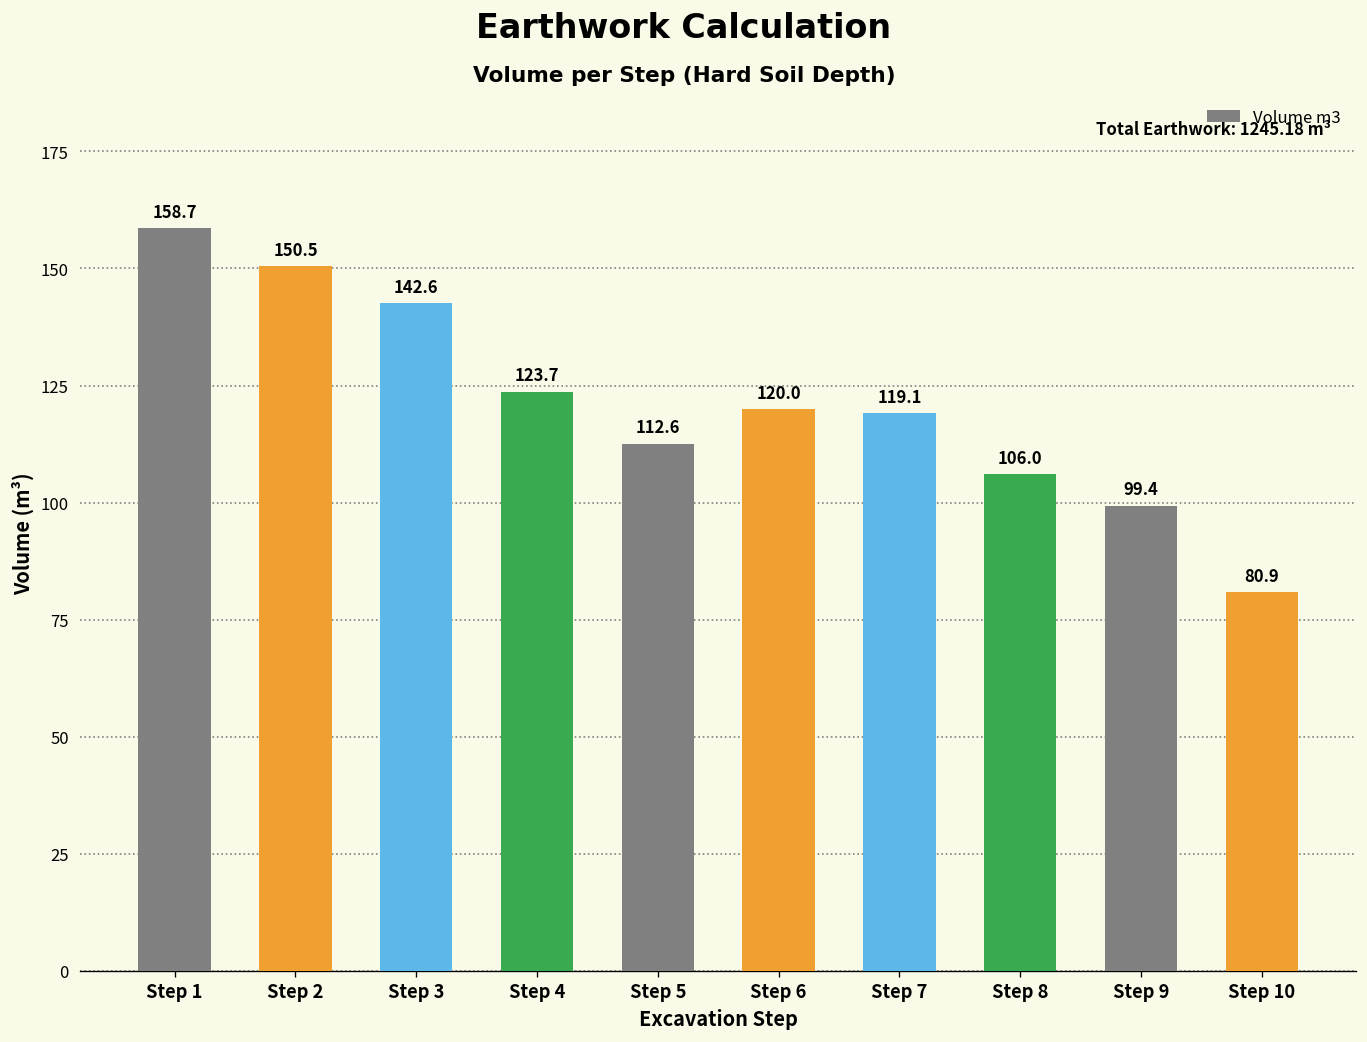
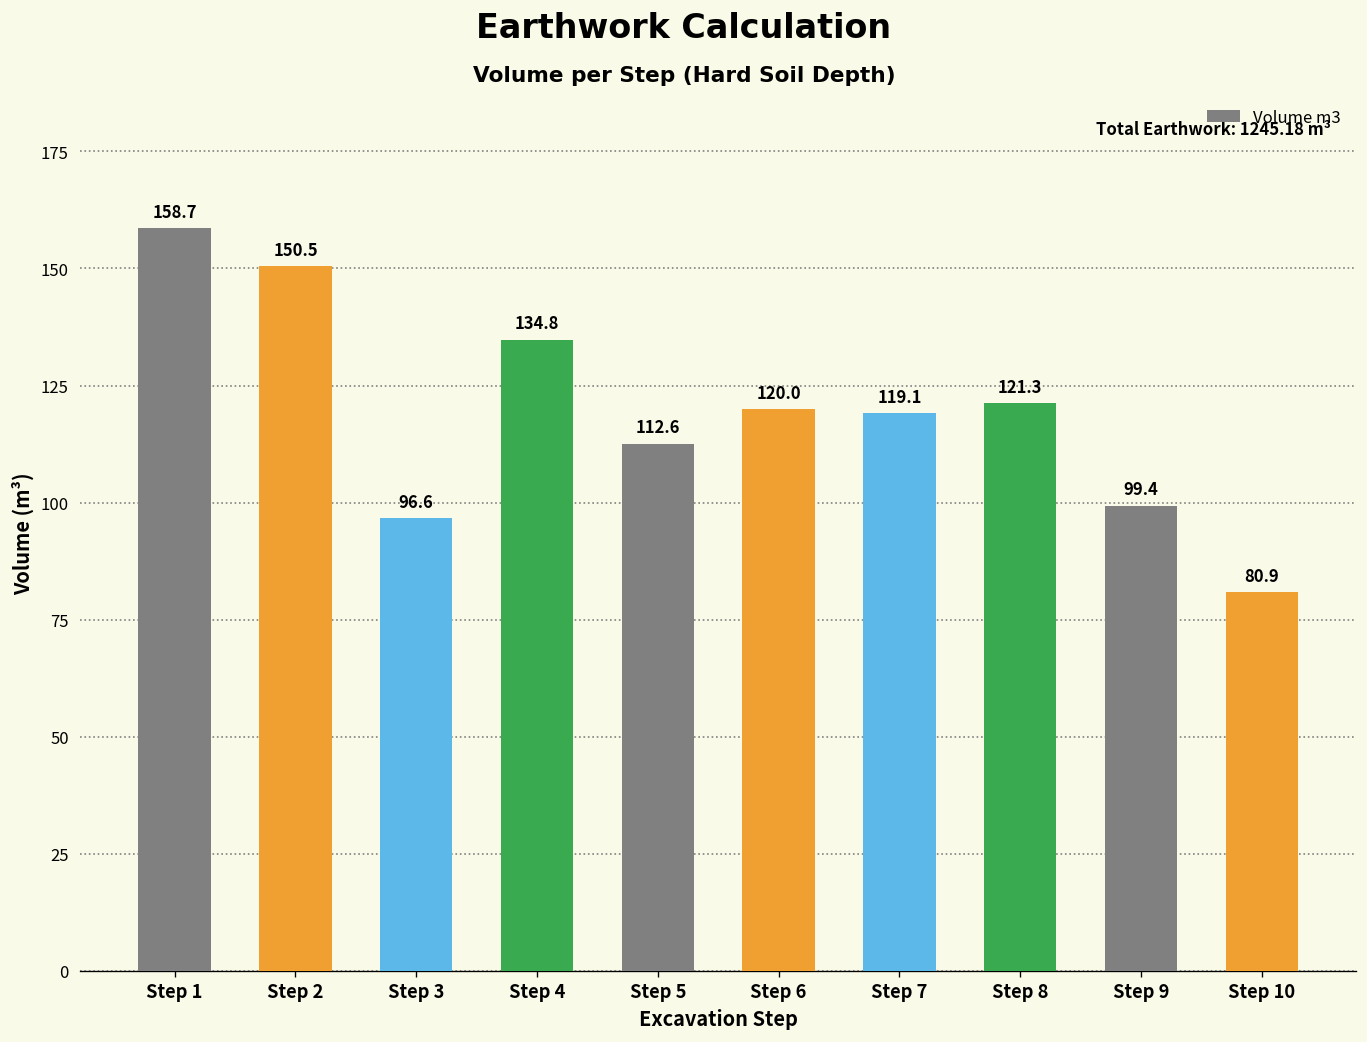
  {
    "Step 1": 158.7,
    "Step 2": 150.5,
-   "Step 3": 142.6,
-   "Step 4": 123.7,
+   "Step 3": 96.6,
+   "Step 4": 134.8,
    "Step 5": 112.6,
    "Step 6": 120.0,
    "Step 7": 119.1,
-   "Step 8": 106.0,
+   "Step 8": 121.3,
    "Step 9": 99.4,
    "Step 10": 80.9
  }
